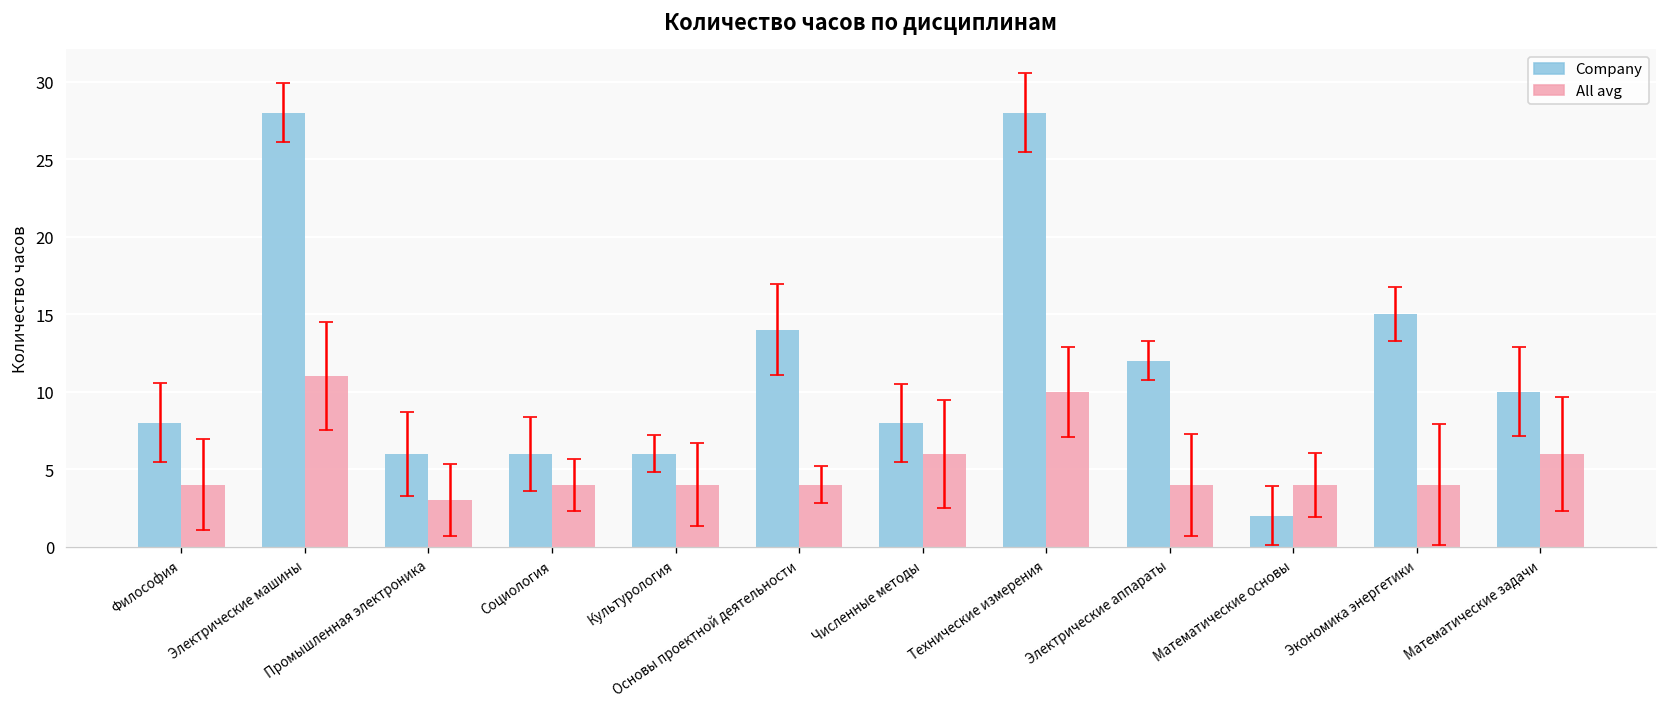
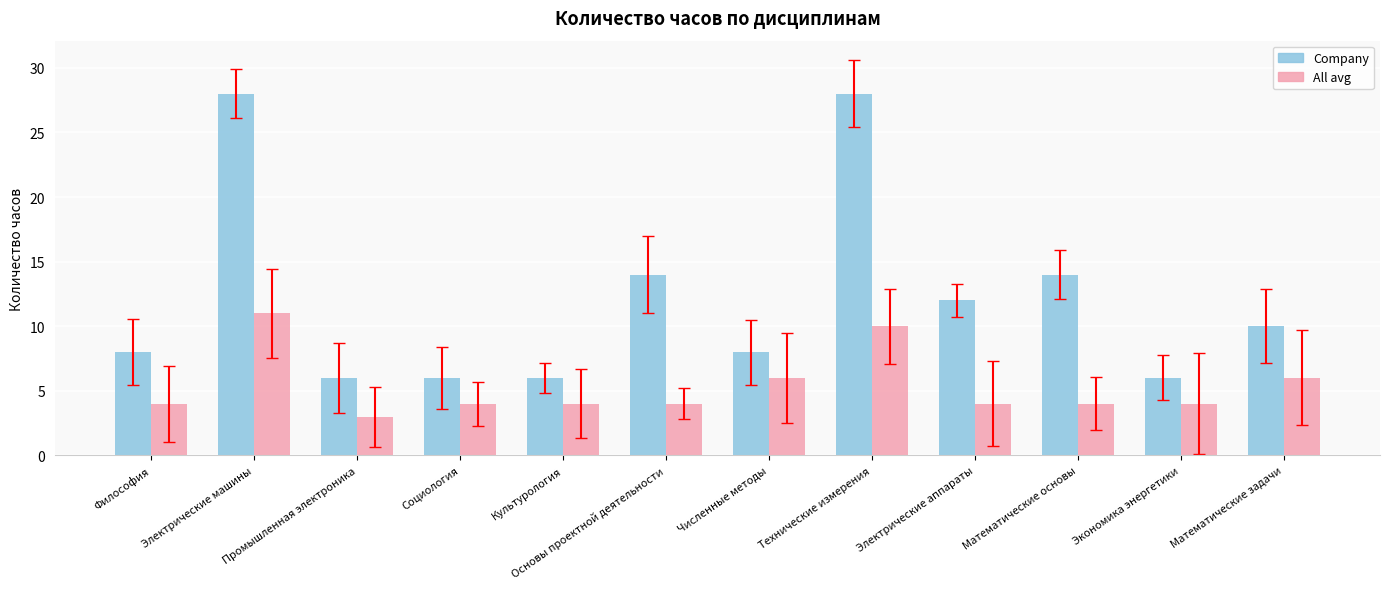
  {
    "Company": {
      "Философия": 8,
      "Электрические машины": 28,
      "Промышленная электроника": 6,
      "Социология": 6,
      "Культурология": 6,
      "Основы проектной деятельности": 14,
      "Численные методы": 8,
      "Технические измерения": 28,
      "Электрические аппараты": 12,
-     "Математические основы": 2,
-     "Экономика энергетики": 15,
+     "Математические основы": 14,
+     "Экономика энергетики": 6,
      "Математические задачи": 10
    },
    "All avg": {
      "Философия": 4,
      "Электрические машины": 11,
      "Промышленная электроника": 3,
      "Социология": 4,
      "Культурология": 4,
      "Основы проектной деятельности": 4,
      "Численные методы": 6,
      "Технические измерения": 10,
      "Электрические аппараты": 4,
      "Математические основы": 4,
      "Экономика энергетики": 4,
      "Математические задачи": 6
    }
  }
